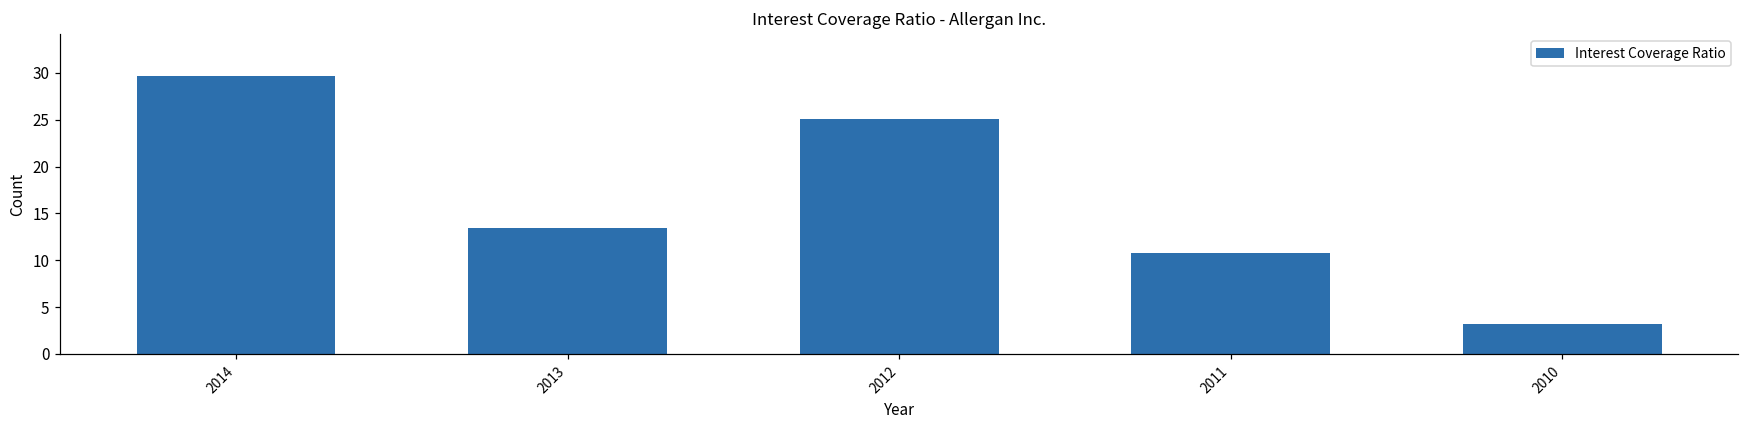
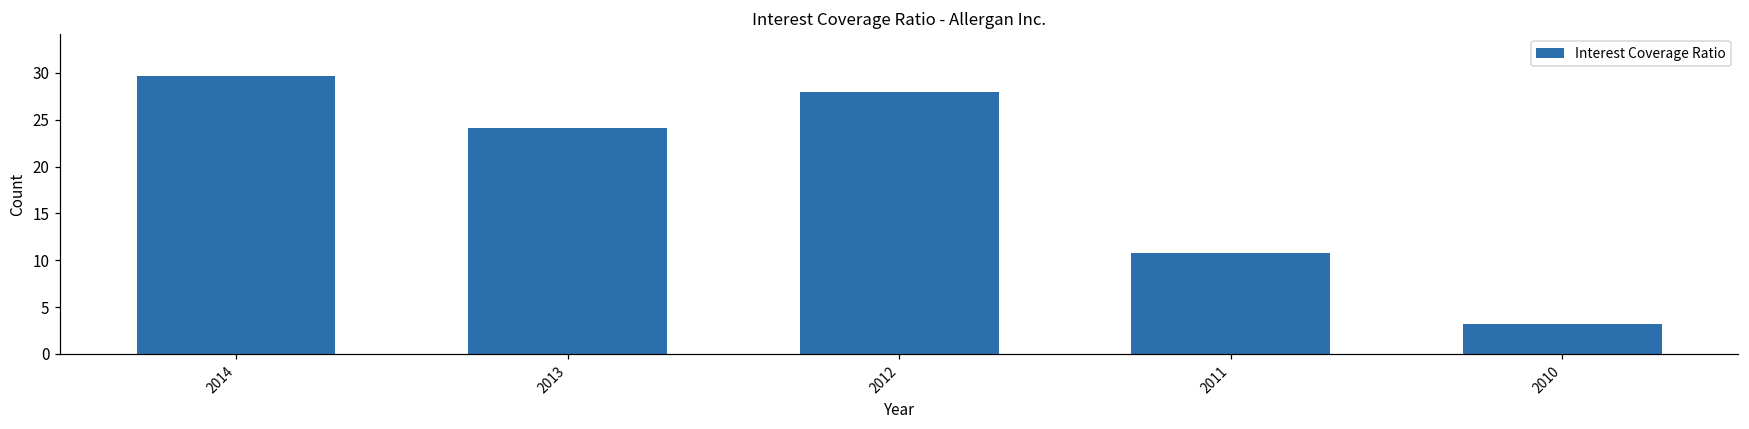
  {
    "2014": 30,
-   "2013": 13,
-   "2012": 25,
+   "2013": 24,
+   "2012": 28,
    "2011": 11,
    "2010": 3
  }
